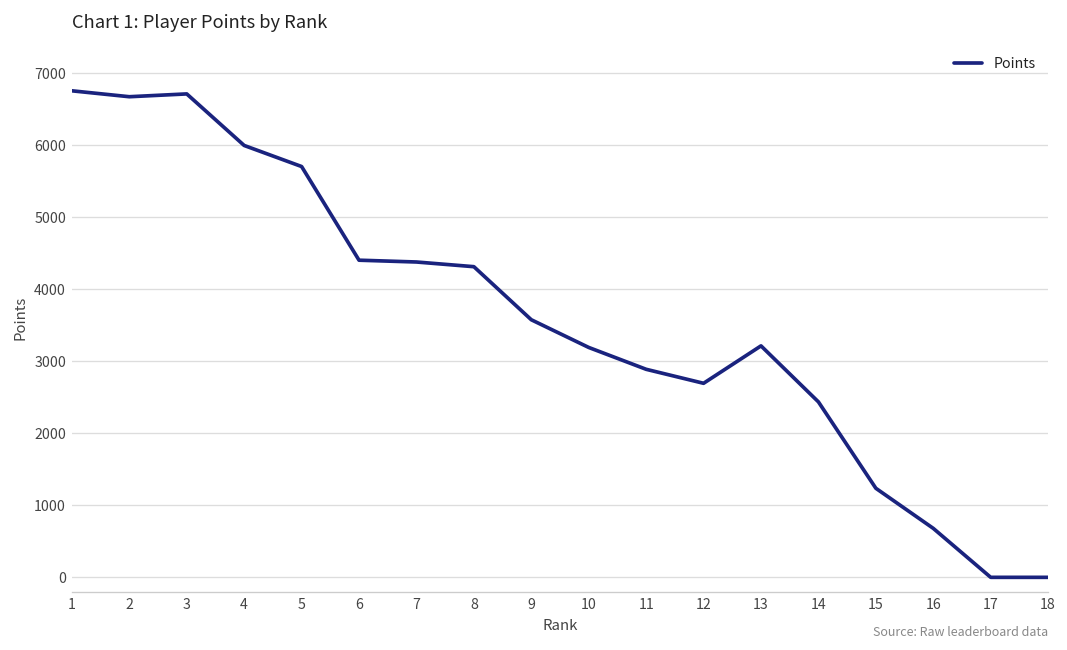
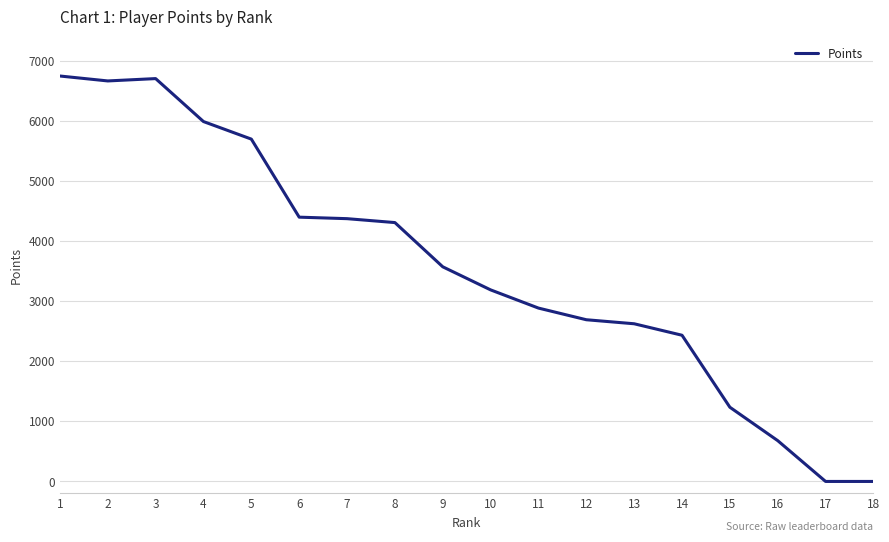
  {
    "1": 6700,
    "2": 6700,
    "3": 6700,
    "4": 6000,
    "5": 5700,
    "6": 4400,
    "7": 4400,
    "8": 4300,
    "9": 3600,
    "10": 3200,
    "11": 2900,
    "12": 2700,
-   "13": 3200,
+   "13": 2600,
    "14": 2400,
    "15": 1200,
    "16": 700,
    "17": 0,
    "18": 0
  }
